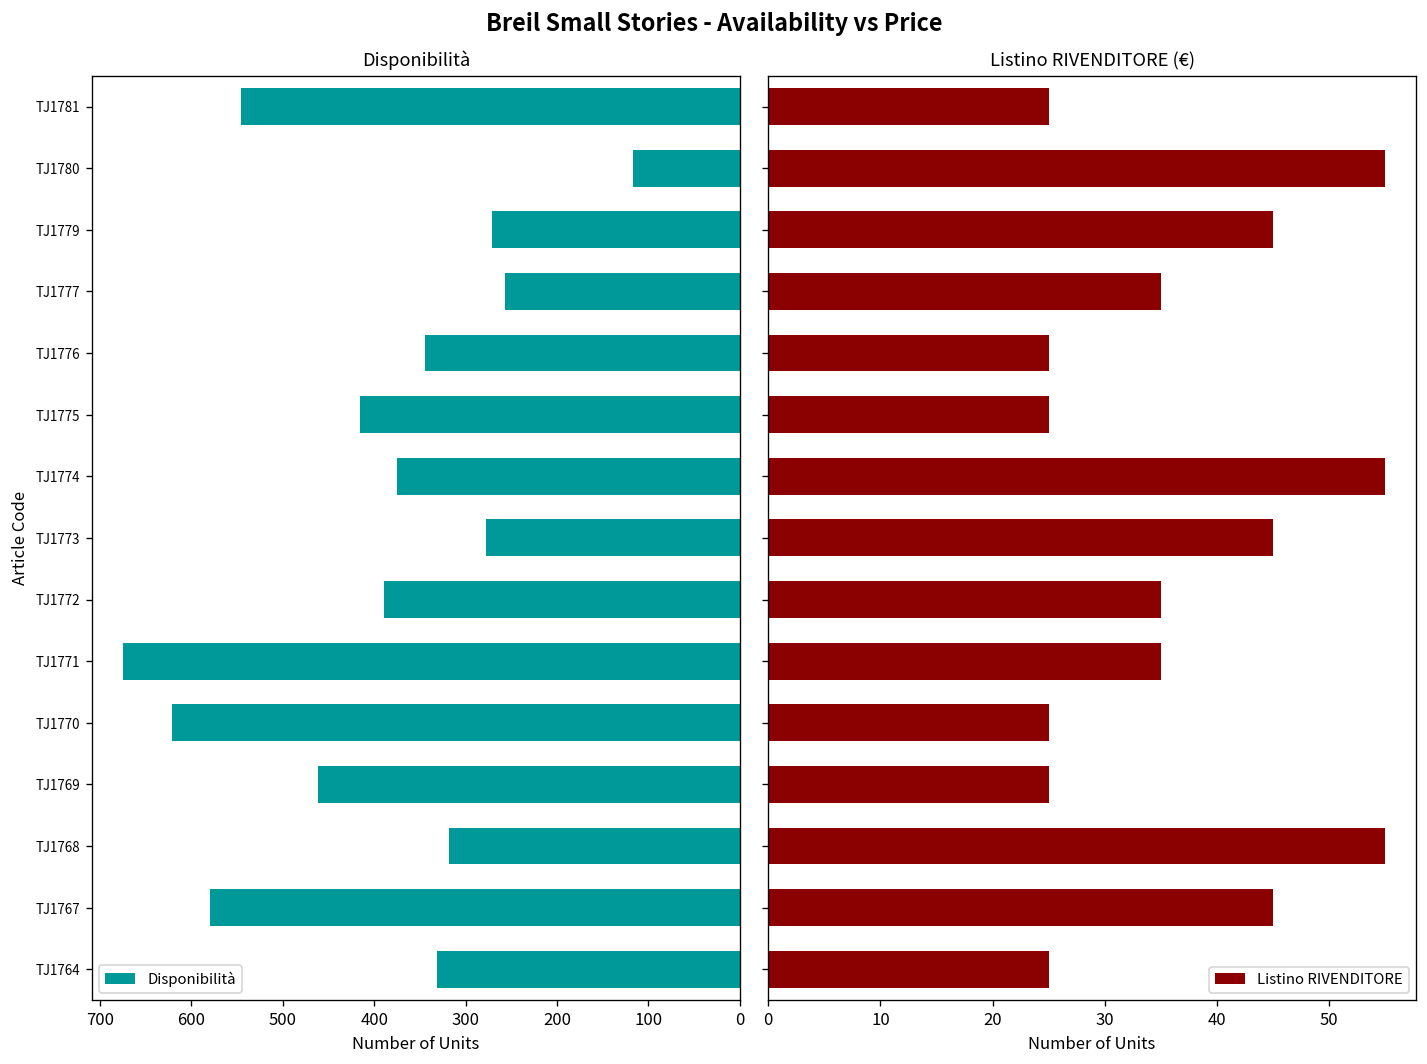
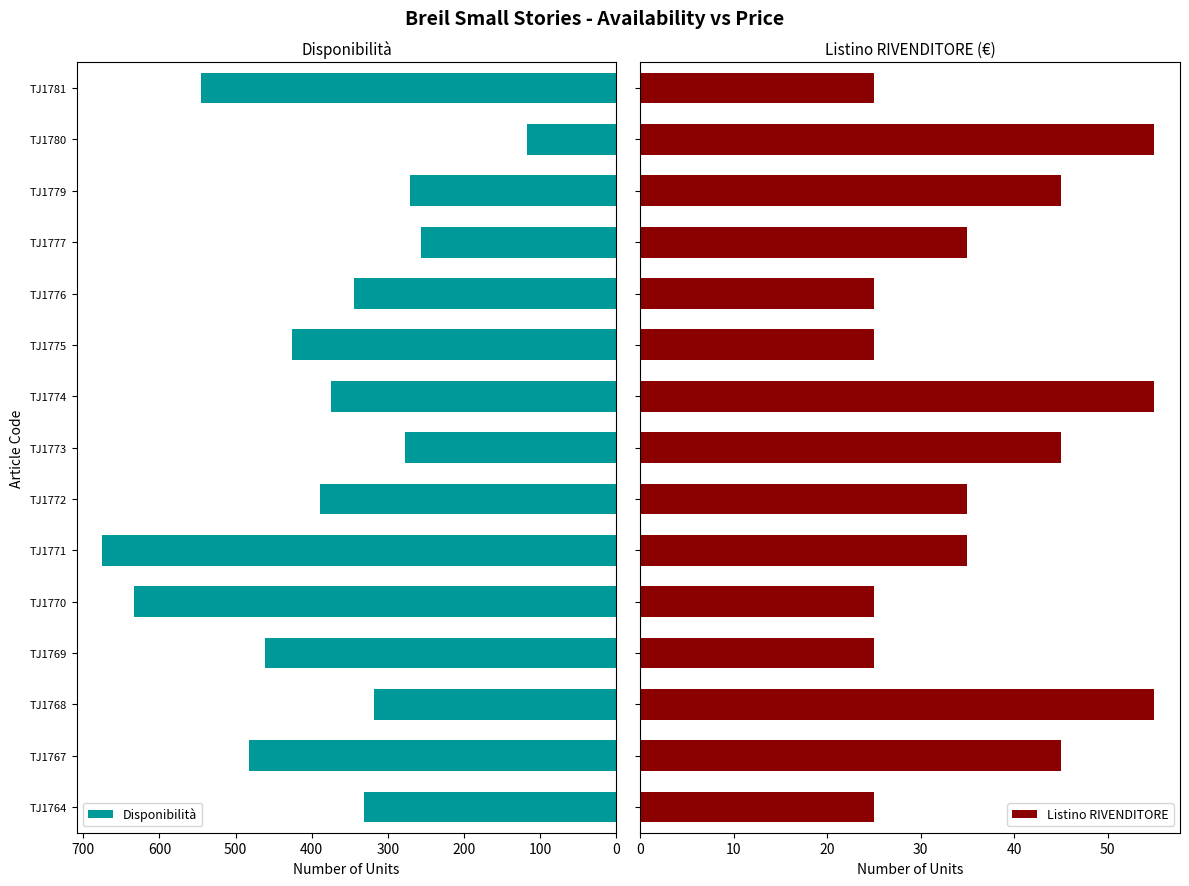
  {
    "Disponibilità": {
      "TJ1781": 550,
      "TJ1780": 120,
      "TJ1779": 270,
      "TJ1777": 260,
      "TJ1776": 340,
-     "TJ1775": 420,
+     "TJ1775": 430,
      "TJ1774": 380,
      "TJ1773": 280,
      "TJ1772": 390,
      "TJ1771": 680,
-     "TJ1770": 620,
+     "TJ1770": 630,
      "TJ1769": 460,
      "TJ1768": 320,
-     "TJ1767": 580,
+     "TJ1767": 480,
      "TJ1764": 330
    }
  }
